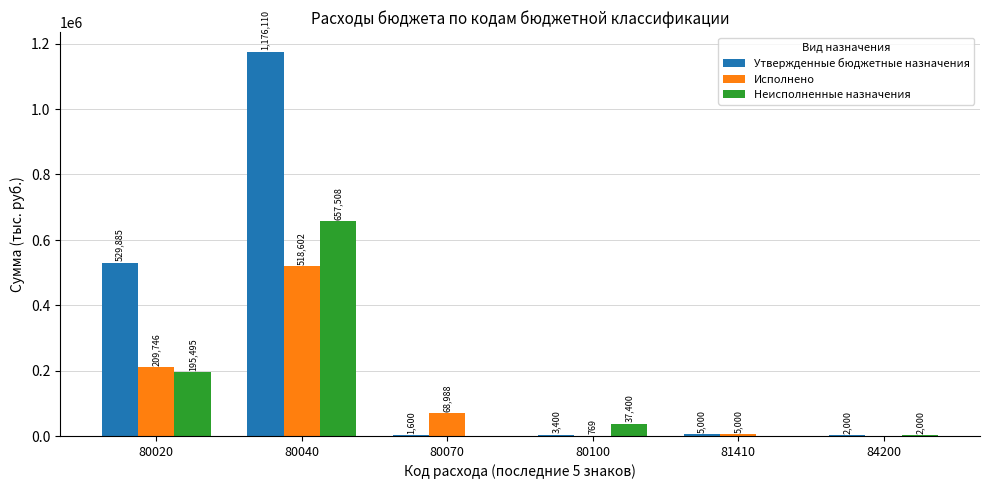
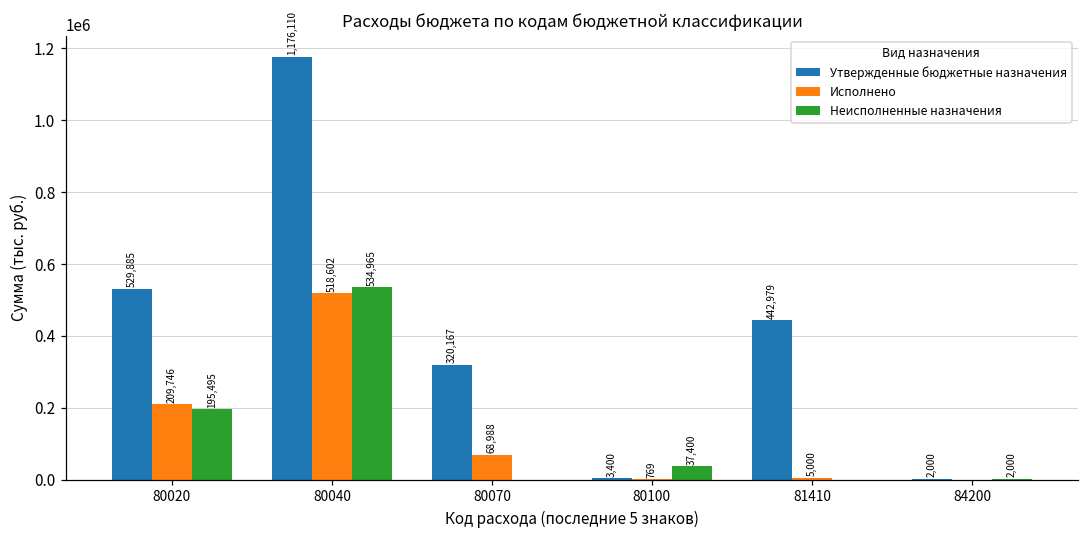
  {
    "Утвержденные бюджетные назначения": {
      "80020": "529,885",
      "80040": "1,176,110",
-     "80070": "1,600",
+     "80070": "320,167",
      "80100": "3,400",
-     "81410": "5,000",
+     "81410": "442,979",
      "84200": "2,000"
    },
    "Исполнено": {
      "80020": "209,746",
      "80040": "518,602",
      "80070": "68,988",
      "80100": "769",
      "81410": "5,000"
    },
    "Неисполненные назначения": {
      "80020": "195,495",
-     "80040": "657,508",
+     "80040": "534,965",
      "80100": "37,400",
      "84200": "2,000"
    }
  }
